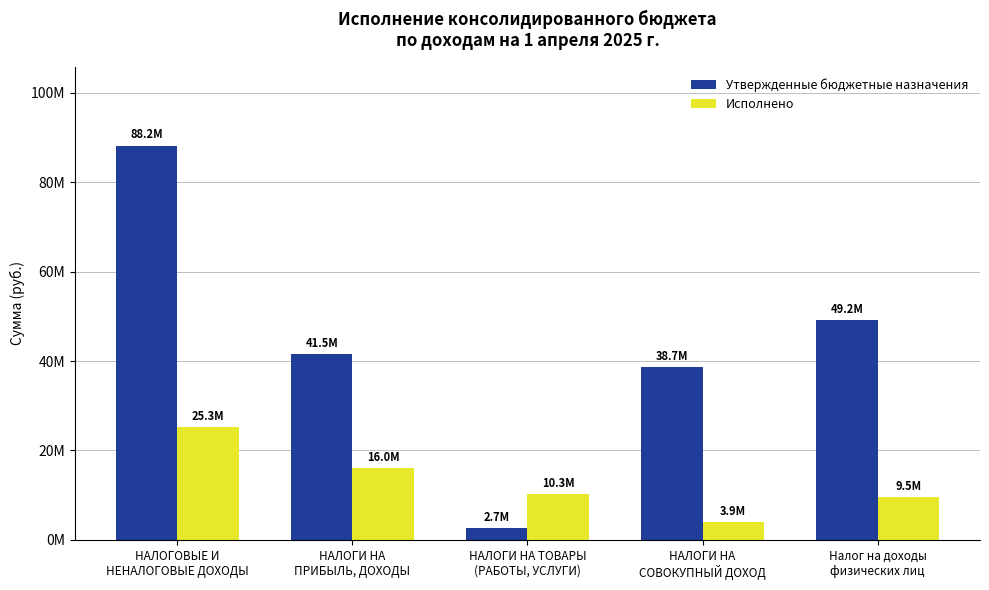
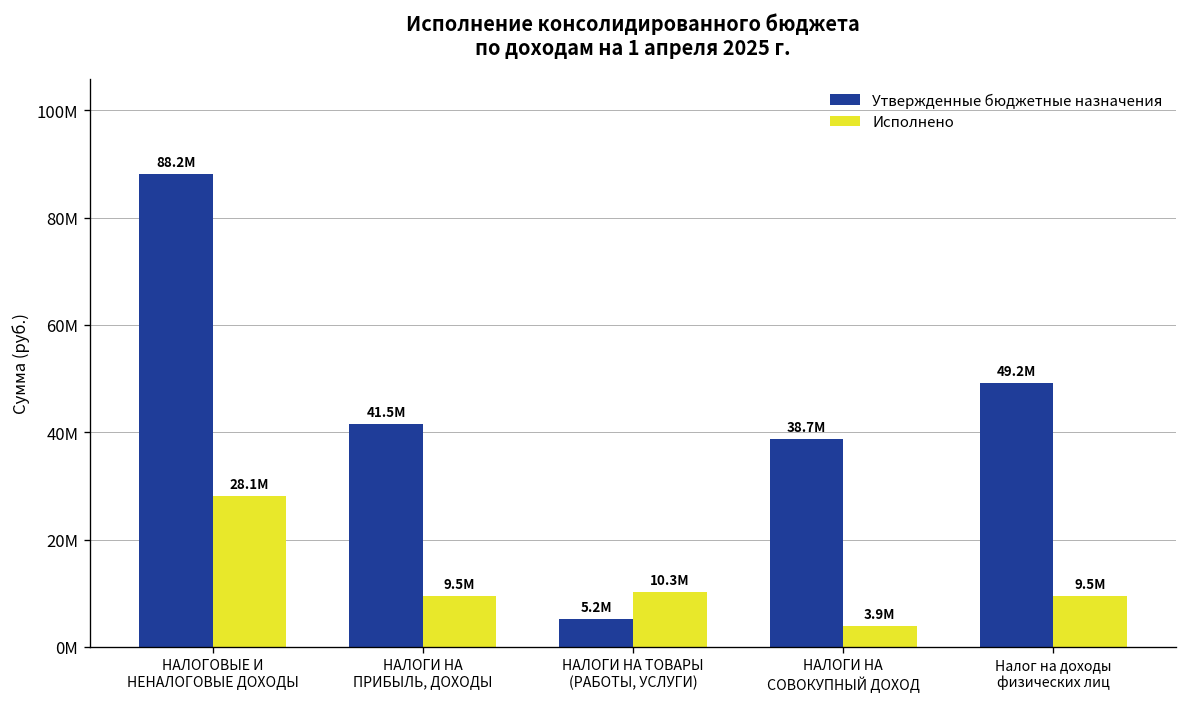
  {
    "Утвержденные бюджетные назначения": {
-     "НАЛОГИ НА ТОВАРЫ (РАБОТЫ, УСЛУГИ)": "2.7М"
+     "НАЛОГИ НА ТОВАРЫ (РАБОТЫ, УСЛУГИ)": "5.2М"
    },
    "Исполнено": {
-     "НАЛОГОВЫЕ И НЕНАЛОГОВЫЕ ДОХОДЫ": "25.3М",
-     "НАЛОГИ НА ПРИБЫЛЬ, ДОХОДЫ": "16.0М"
+     "НАЛОГОВЫЕ И НЕНАЛОГОВЫЕ ДОХОДЫ": "28.1М",
+     "НАЛОГИ НА ПРИБЫЛЬ, ДОХОДЫ": "9.5М"
    }
  }
